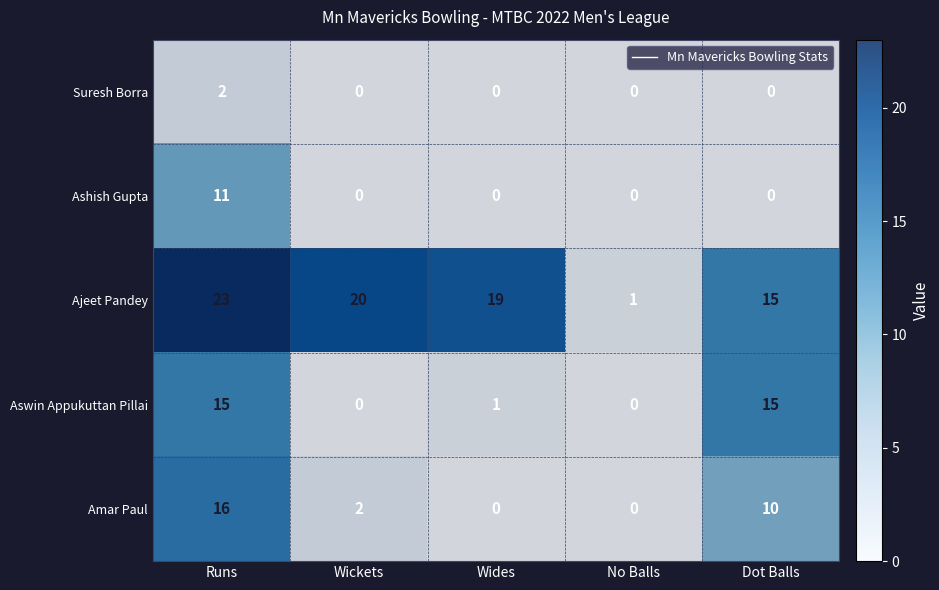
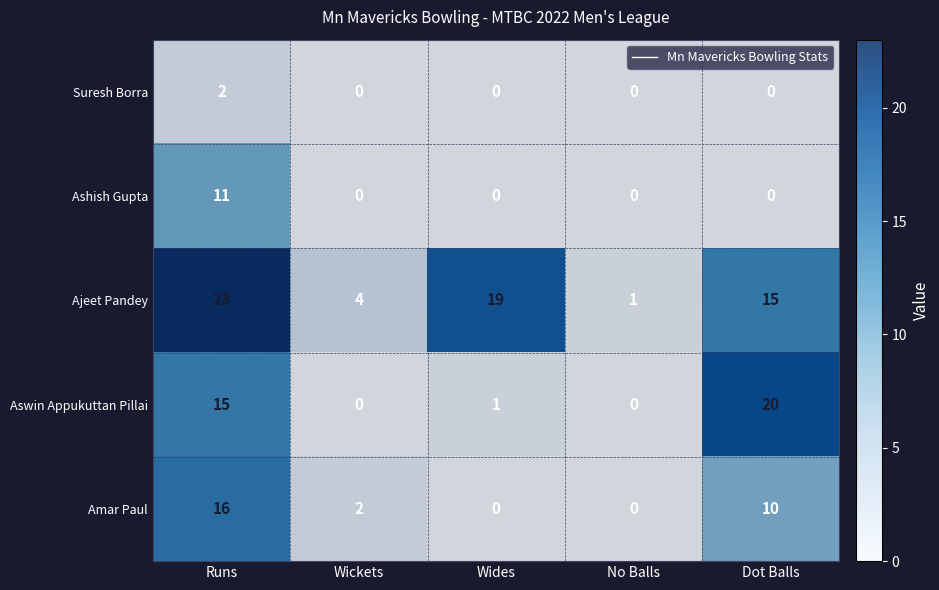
  {
    "Suresh Borra": {
      "Runs": 2
    },
    "Ashish Gupta": {
      "Runs": 11
    },
    "Ajeet Pandey": {
      "Runs": 23,
-     "Wickets": 20,
+     "Wickets": 4,
      "Wides": 19,
      "No Balls": 1,
      "Dot Balls": 15
    },
    "Aswin Appukuttan Pillai": {
      "Runs": 15,
      "Wides": 1,
-     "Dot Balls": 15
+     "Dot Balls": 20
    },
    "Amar Paul": {
      "Runs": 16,
      "Wickets": 2,
      "Dot Balls": 10
    }
  }
